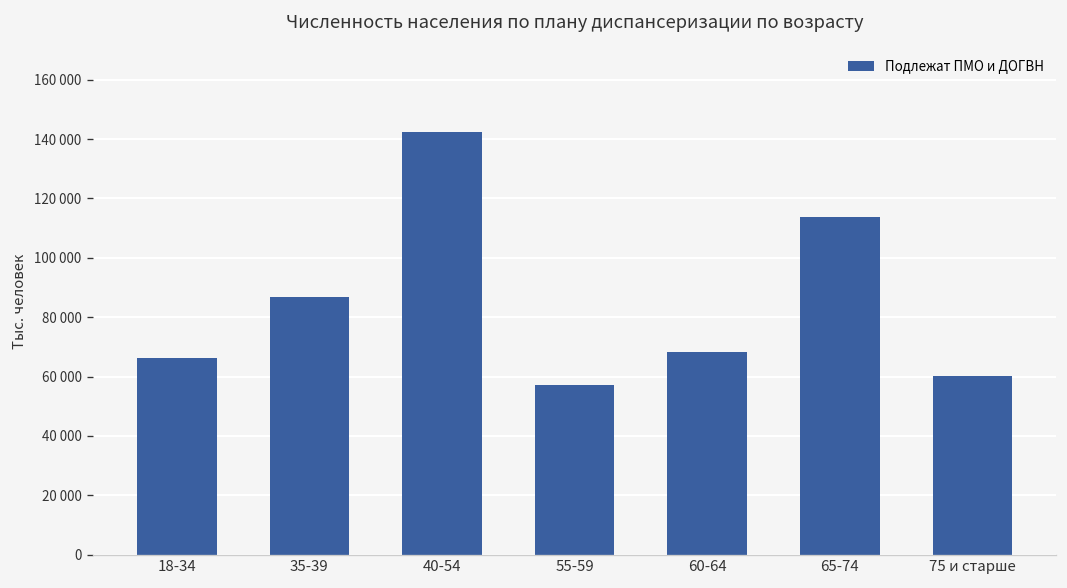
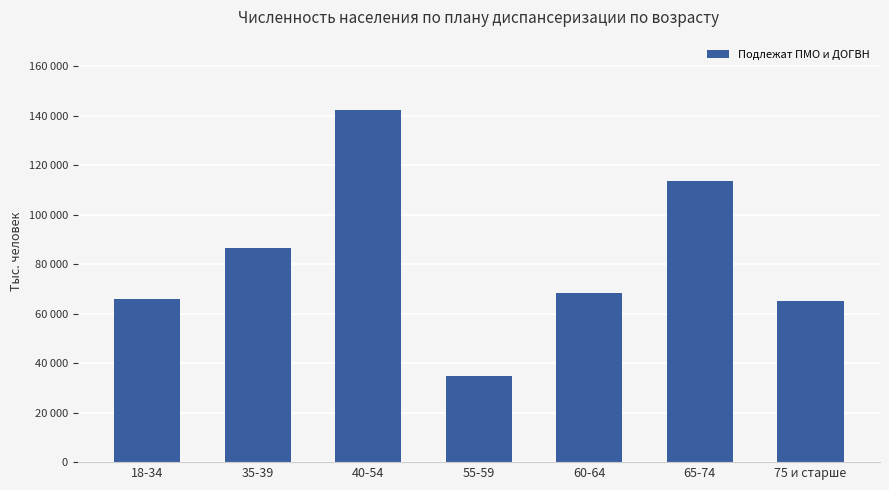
  {
    "18-34": 66000,
    "35-39": 87000,
    "40-54": 142000,
-   "55-59": 57000,
+   "55-59": 35000,
    "60-64": 68000,
    "65-74": 114000,
-   "75 и старше": 60000
+   "75 и старше": 65000
  }
